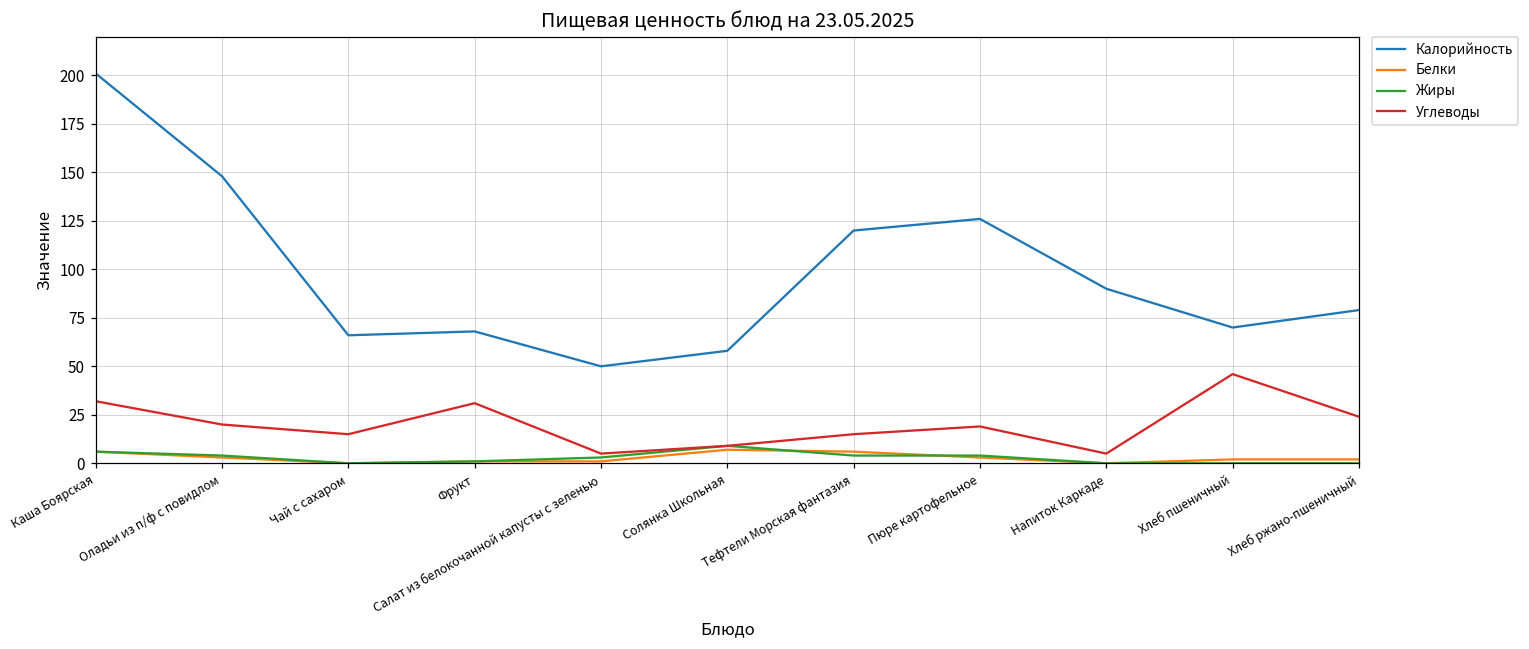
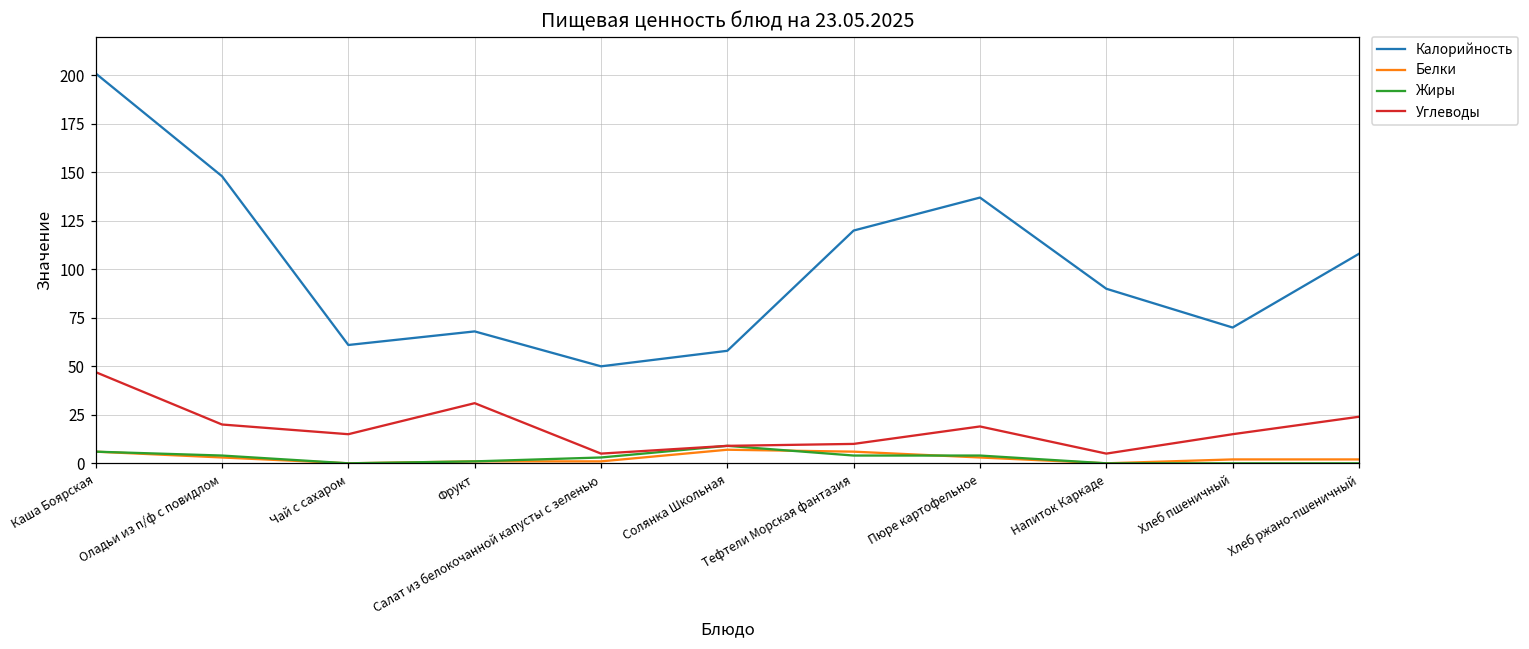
  {
    "Калорийность": {
      "Каша Боярская": 201,
      "Оладьи из п/ф с повидлом": 148,
-     "Чай с сахаром": 66,
+     "Чай с сахаром": 61,
      "Фрукт": 68,
      "Салат из белокочанной капусты с зеленью": 50,
      "Солянка Школьная": 58,
      "Тефтели Морская фантазия": 120,
-     "Пюре картофельное": 126,
+     "Пюре картофельное": 137,
      "Напиток Каркаде": 90,
      "Хлеб пшеничный": 70,
-     "Хлеб ржано-пшеничный": 79
+     "Хлеб ржано-пшеничный": 108
    },
    "Белки": {
      "Салат из белокочанной капусты с зеленью": 1,
      "Солянка Школьная": 7,
      "Тефтели Морская фантазия": 6,
      "Хлеб пшеничный": 2,
      "Хлеб ржано-пшеничный": 2
    },
    "Жиры": {
      "Салат из белокочанной капусты с зеленью": 3,
      "Тефтели Морская фантазия": 4,
      "Хлеб пшеничный": 0,
      "Хлеб ржано-пшеничный": 0
    },
    "Углеводы": {
-     "Каша Боярская": 32,
+     "Каша Боярская": 47,
      "Оладьи из п/ф с повидлом": 20,
      "Чай с сахаром": 15,
      "Фрукт": 31,
      "Салат из белокочанной капусты с зеленью": 5,
-     "Тефтели Морская фантазия": 15,
+     "Тефтели Морская фантазия": 10,
      "Пюре картофельное": 19,
      "Напиток Каркаде": 5,
-     "Хлеб пшеничный": 46,
+     "Хлеб пшеничный": 15,
      "Хлеб ржано-пшеничный": 24
    }
  }
